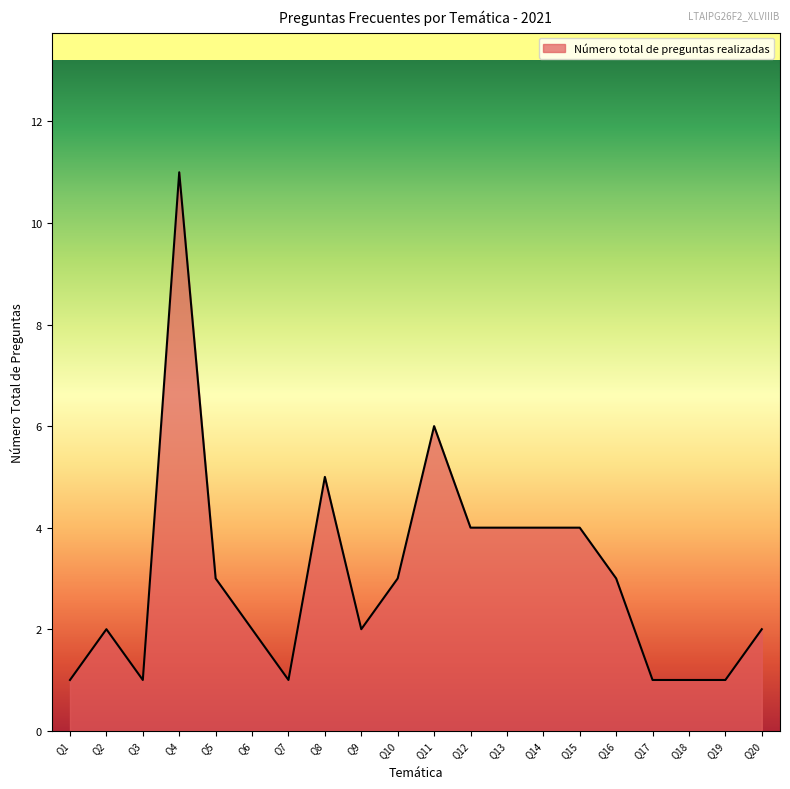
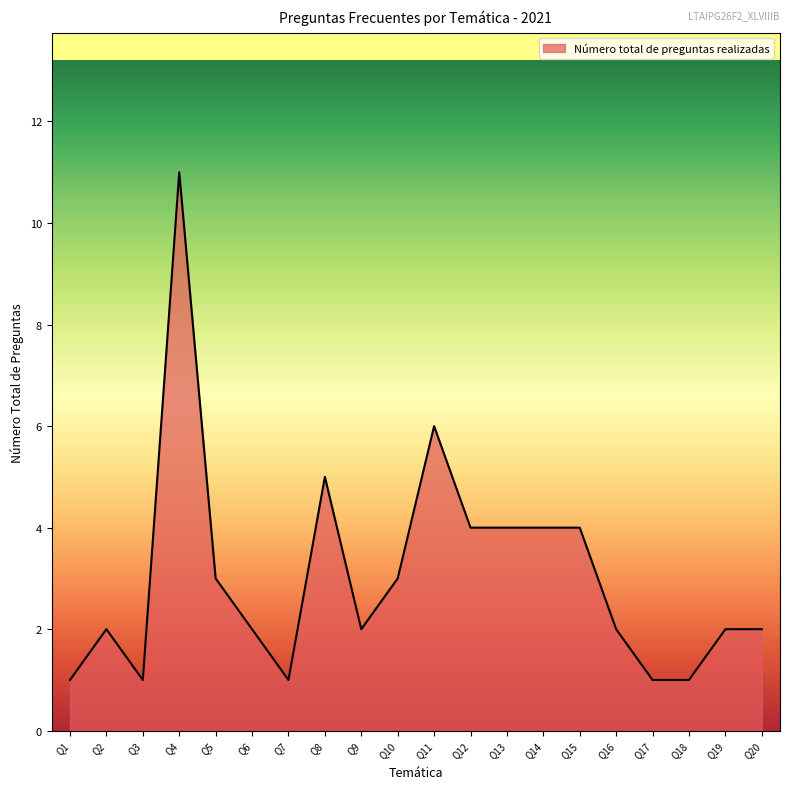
  {
    "Q1": 1,
    "Q2": 2,
    "Q3": 1,
    "Q4": 11,
    "Q5": 3,
    "Q6": 2,
    "Q7": 1,
    "Q8": 5,
    "Q9": 2,
    "Q10": 3,
    "Q11": 6,
    "Q12": 4,
    "Q13": 4,
    "Q14": 4,
    "Q15": 4,
-   "Q16": 3,
+   "Q16": 2,
    "Q17": 1,
    "Q18": 1,
-   "Q19": 1,
+   "Q19": 2,
    "Q20": 2
  }
